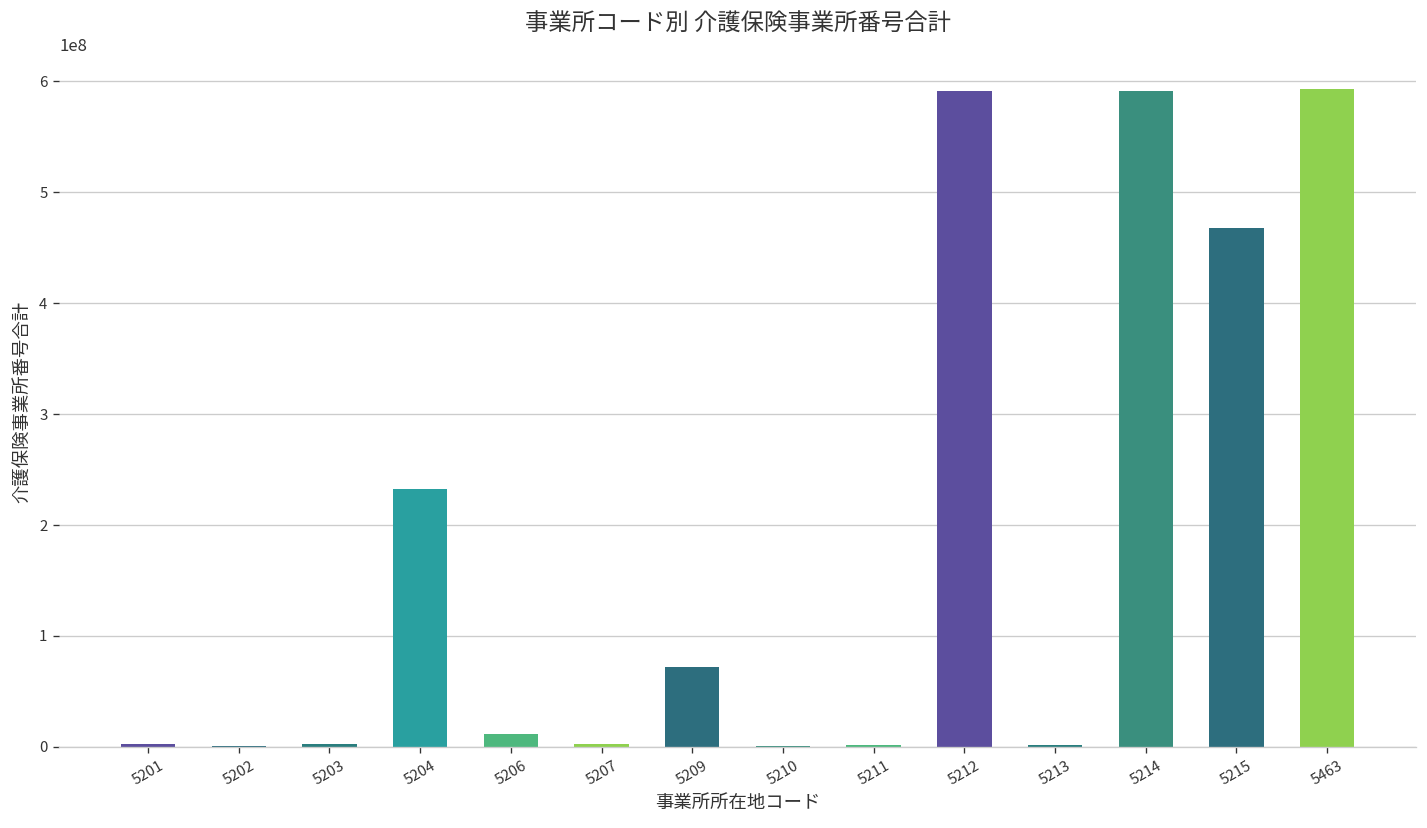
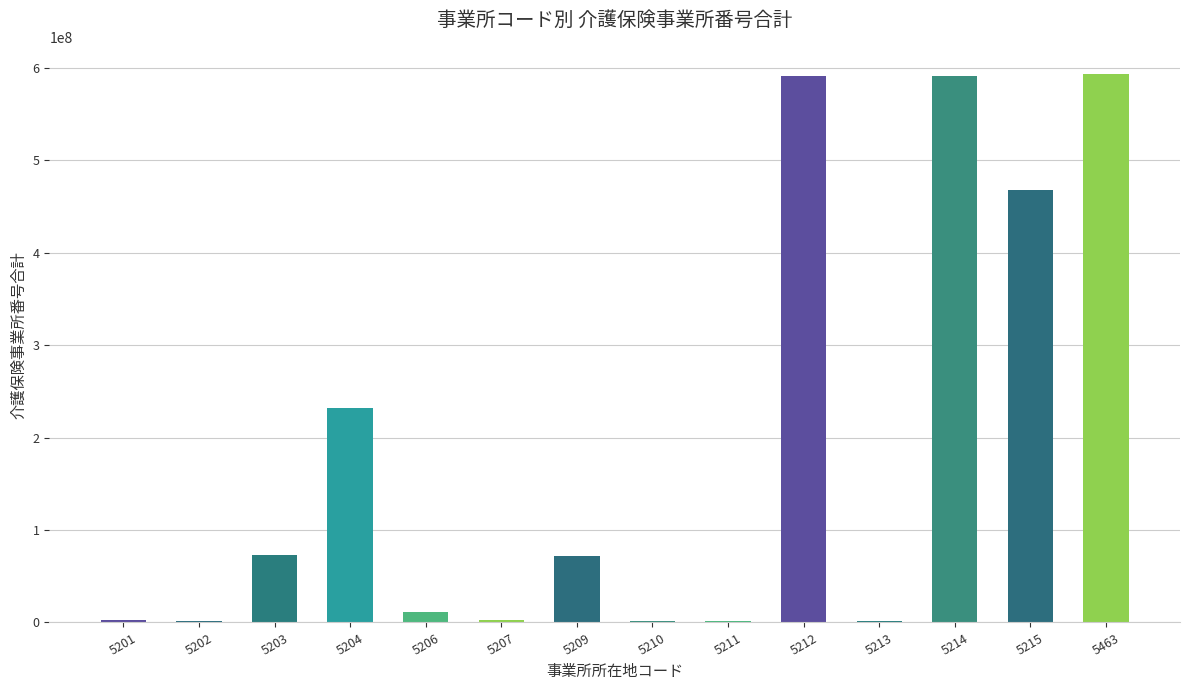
  {
-   "5203": 0,
+   "5203": 70000000,
    "5204": 230000000,
    "5206": 10000000,
    "5207": 0,
    "5209": 70000000,
    "5212": 590000000,
    "5214": 590000000,
    "5215": 470000000,
    "5463": 590000000
  }
